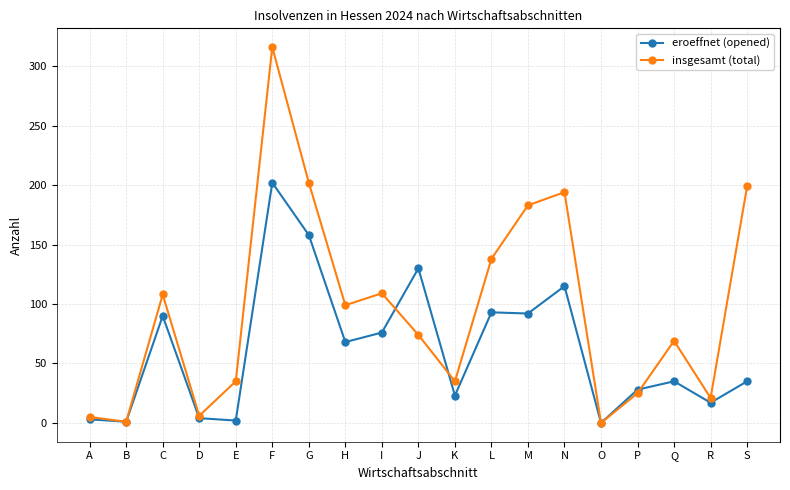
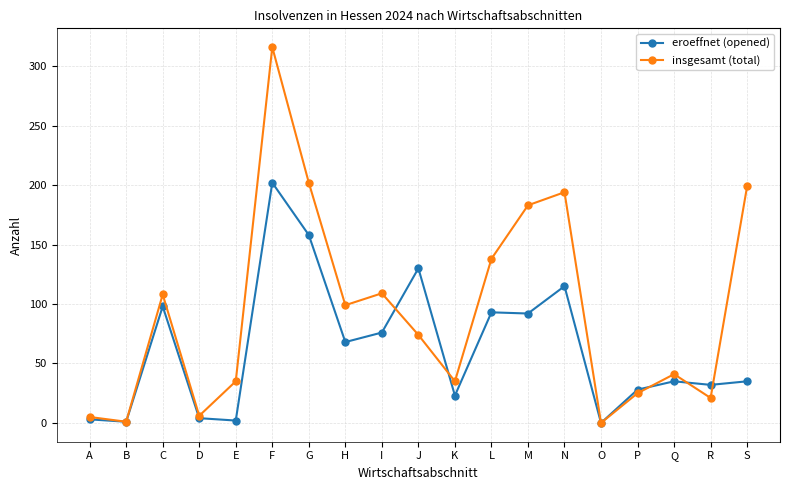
  {
    "eroeffnet (opened)": {
-     "C": 90,
+     "C": 98,
      "E": 2,
      "F": 202,
      "G": 158,
      "H": 68,
      "I": 76,
      "J": 130,
      "K": 23,
      "L": 93,
      "M": 92,
      "N": 115,
      "P": 28,
      "Q": 35,
-     "R": 17,
+     "R": 32,
      "S": 35
    },
    "insgesamt (total)": {
      "C": 108,
      "E": 35,
      "F": 316,
      "G": 202,
      "H": 99,
      "I": 109,
      "J": 74,
      "K": 35,
      "L": 138,
      "M": 183,
      "N": 194,
      "P": 25,
-     "Q": 69,
+     "Q": 41,
      "R": 21,
      "S": 199
    }
  }
